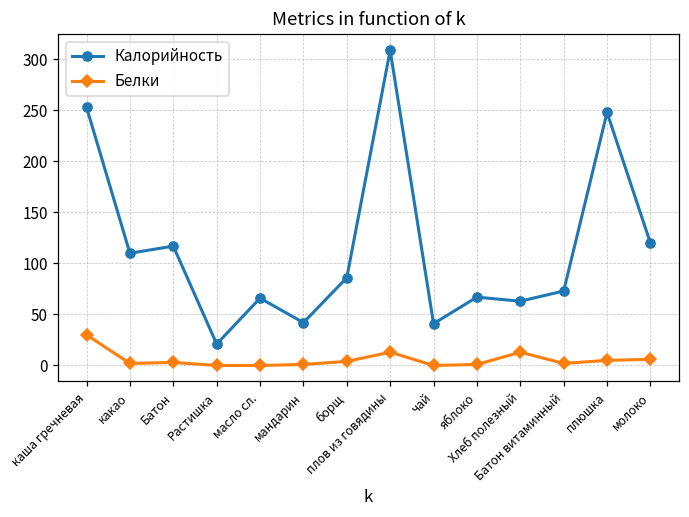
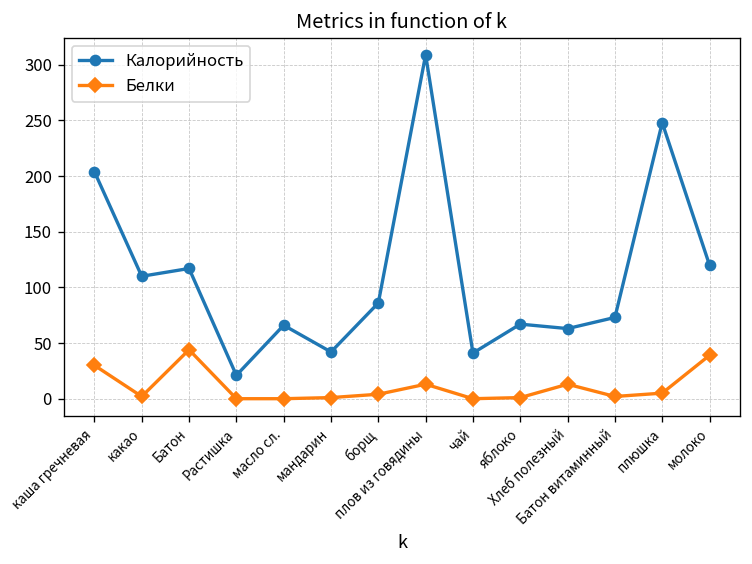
  {
    "Калорийность": {
-     "каша гречневая": 250,
+     "каша гречневая": 200,
      "какао": 110,
      "Батон": 120,
      "Растишка": 20,
      "масло сл.": 70,
      "мандарин": 40,
      "борщ": 90,
      "плов из говядины": 310,
      "чай": 40,
      "яблоко": 70,
      "Хлеб полезный": 60,
      "Батон витаминный": 70,
      "плюшка": 250,
      "молоко": 120
    },
    "Белки": {
      "каша гречневая": 30,
      "какао": 0,
-     "Батон": 0,
+     "Батон": 40,
      "Растишка": 0,
      "масло сл.": 0,
      "мандарин": 0,
      "борщ": 0,
      "плов из говядины": 10,
      "чай": 0,
      "яблоко": 0,
      "Хлеб полезный": 10,
      "Батон витаминный": 0,
      "плюшка": 10,
-     "молоко": 10
+     "молоко": 40
    }
  }
